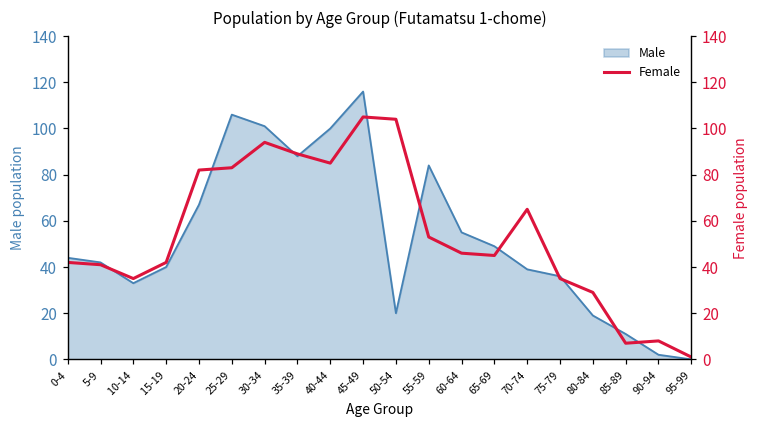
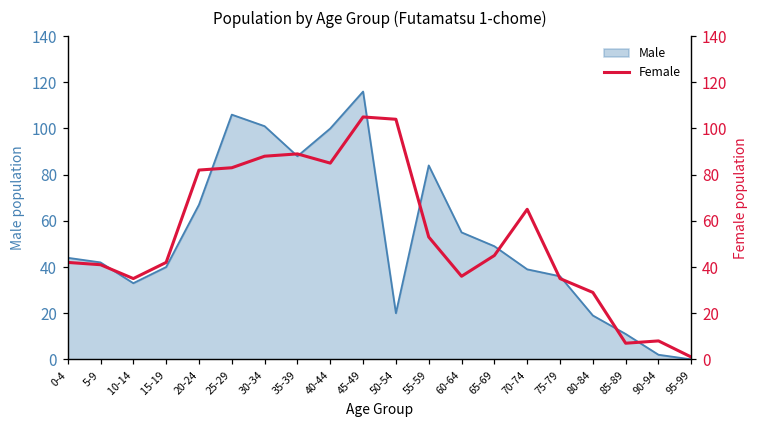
  {
    "Male": {
      "0-4": 44,
      "5-9": 42,
      "10-14": 33,
      "15-19": 40,
      "20-24": 67,
      "25-29": 106,
      "30-34": 101,
      "35-39": 88,
      "40-44": 100,
      "45-49": 116,
      "50-54": 20,
      "55-59": 84,
      "60-64": 55,
      "65-69": 49,
      "70-74": 39,
      "75-79": 36,
      "80-84": 19,
      "85-89": 11,
      "90-94": 2,
      "95-99": 0
    },
    "Female": {
      "0-4": 42,
      "5-9": 41,
      "10-14": 35,
      "15-19": 42,
      "20-24": 82,
      "25-29": 83,
-     "30-34": 94,
+     "30-34": 88,
      "35-39": 89,
      "40-44": 85,
      "45-49": 105,
      "50-54": 104,
      "55-59": 53,
-     "60-64": 46,
+     "60-64": 36,
      "65-69": 45,
      "70-74": 65,
      "75-79": 35,
      "80-84": 29,
      "85-89": 7,
      "90-94": 8,
      "95-99": 1
    }
  }
